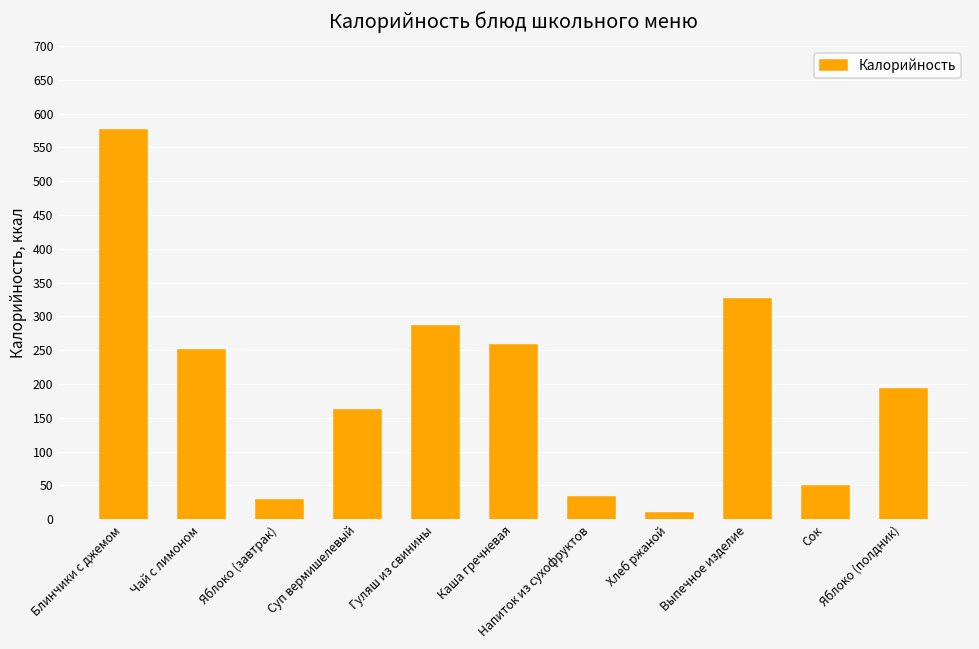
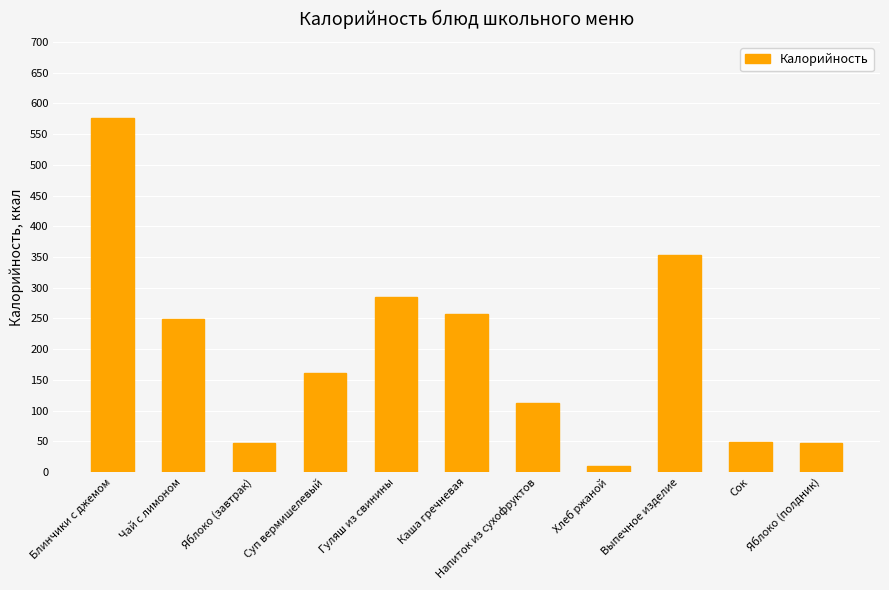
  {
    "Блинчики с джемом": 580,
    "Чай с лимоном": 250,
-   "Яблоко (завтрак)": 30,
+   "Яблоко (завтрак)": 50,
    "Суп вермишелевый": 160,
    "Гуляш из свинины": 290,
    "Каша гречневая": 260,
-   "Напиток из сухофруктов": 30,
+   "Напиток из сухофруктов": 110,
    "Хлеб ржаной": 10,
-   "Выпечное изделие": 330,
+   "Выпечное изделие": 350,
    "Сок": 50,
-   "Яблоко (полдник)": 190
+   "Яблоко (полдник)": 50
  }
